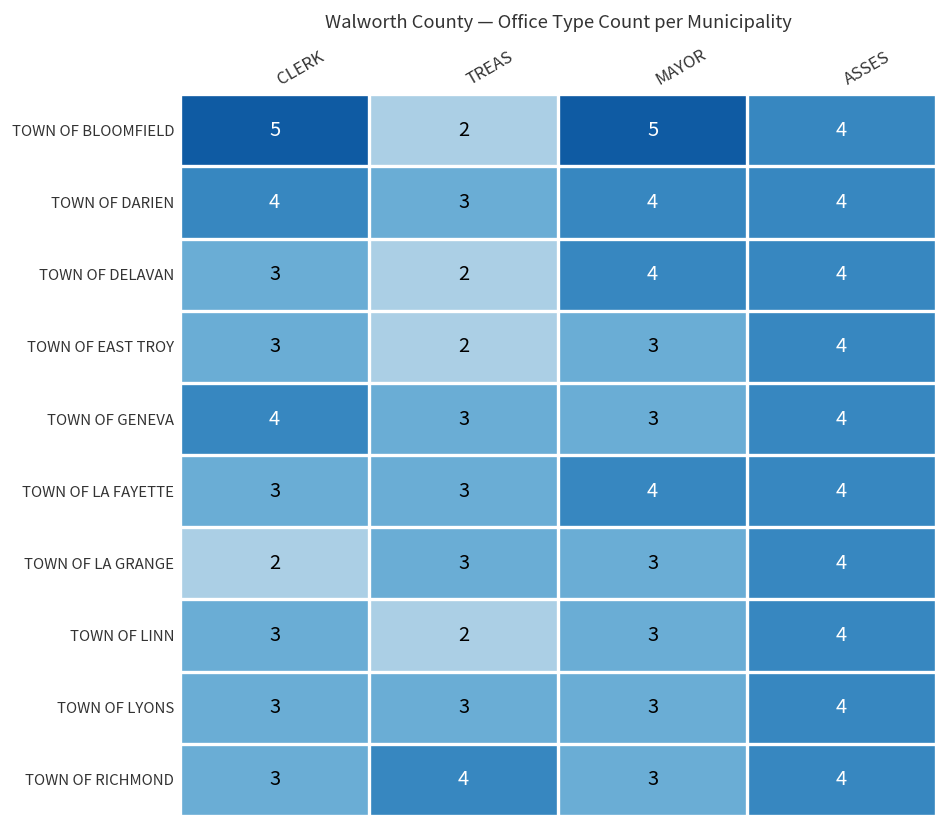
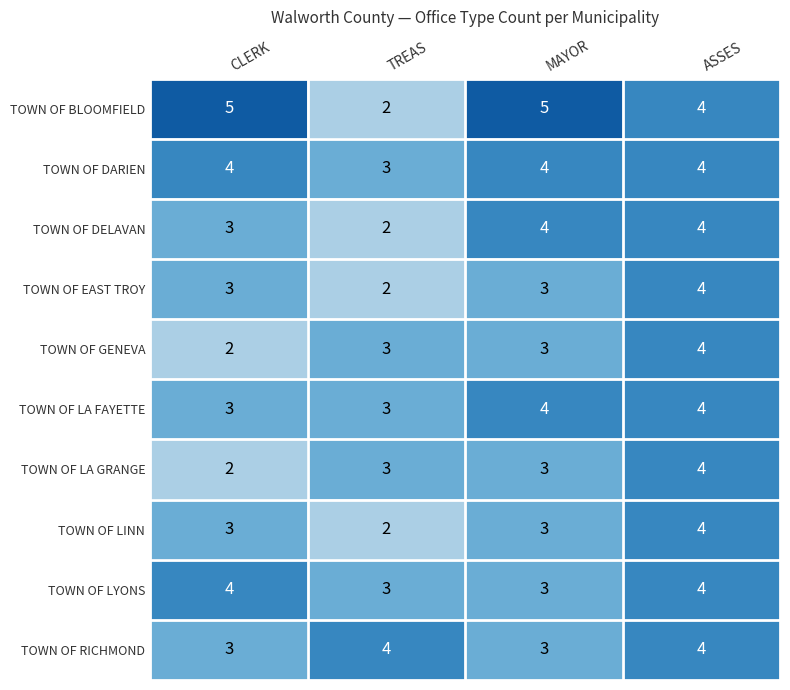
  {
    "TOWN OF BLOOMFIELD": {
      "CLERK": 5,
      "TREAS": 2,
      "MAYOR": 5,
      "ASSES": 4
    },
    "TOWN OF DARIEN": {
      "CLERK": 4,
      "TREAS": 3,
      "MAYOR": 4,
      "ASSES": 4
    },
    "TOWN OF DELAVAN": {
      "CLERK": 3,
      "TREAS": 2,
      "MAYOR": 4,
      "ASSES": 4
    },
    "TOWN OF EAST TROY": {
      "CLERK": 3,
      "TREAS": 2,
      "MAYOR": 3,
      "ASSES": 4
    },
    "TOWN OF GENEVA": {
-     "CLERK": 4,
+     "CLERK": 2,
      "TREAS": 3,
      "MAYOR": 3,
      "ASSES": 4
    },
    "TOWN OF LA FAYETTE": {
      "CLERK": 3,
      "TREAS": 3,
      "MAYOR": 4,
      "ASSES": 4
    },
    "TOWN OF LA GRANGE": {
      "CLERK": 2,
      "TREAS": 3,
      "MAYOR": 3,
      "ASSES": 4
    },
    "TOWN OF LINN": {
      "CLERK": 3,
      "TREAS": 2,
      "MAYOR": 3,
      "ASSES": 4
    },
    "TOWN OF LYONS": {
-     "CLERK": 3,
+     "CLERK": 4,
      "TREAS": 3,
      "MAYOR": 3,
      "ASSES": 4
    },
    "TOWN OF RICHMOND": {
      "CLERK": 3,
      "TREAS": 4,
      "MAYOR": 3,
      "ASSES": 4
    }
  }
